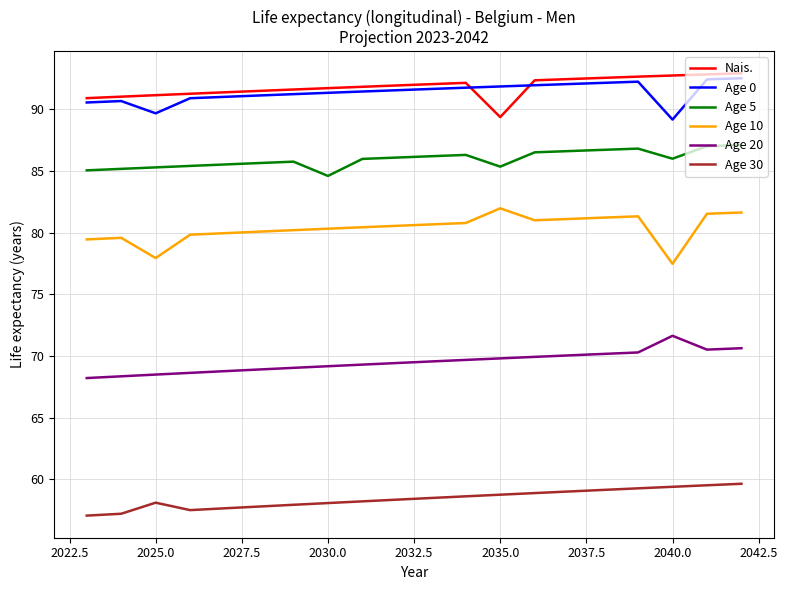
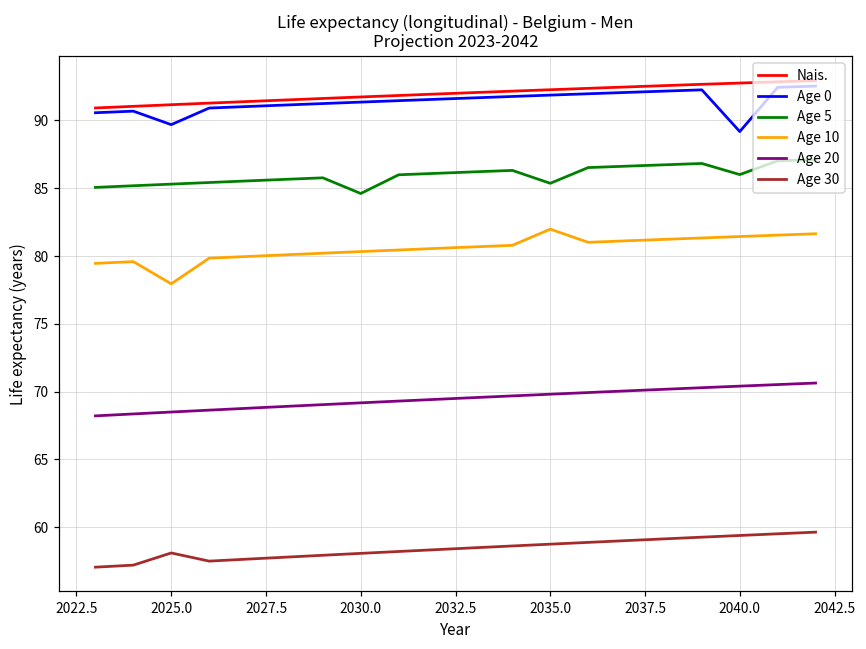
  {
    "Nais.": {
      "2025.0": 91.2,
      "2030.0": 91.7,
-     "2035.0": 89.4,
+     "2035.0": 92.3,
      "2040.0": 92.8
    },
    "Age 0": {
      "2025.0": 89.7,
      "2030.0": 91.3,
      "2035.0": 91.9,
      "2040.0": 89.2
    },
    "Age 5": {
      "2025.0": 85.3,
      "2030.0": 84.6,
      "2035.0": 85.4,
      "2040.0": 86.0
    },
    "Age 10": {
      "2025.0": 77.9,
      "2030.0": 80.3,
      "2035.0": 82.0,
-     "2040.0": 77.5
+     "2040.0": 81.4
    },
    "Age 20": {
      "2025.0": 68.5,
      "2030.0": 69.2,
      "2035.0": 69.8,
-     "2040.0": 71.6
+     "2040.0": 70.4
    },
    "Age 30": {
      "2025.0": 58.1,
      "2030.0": 58.1,
      "2035.0": 58.8,
      "2040.0": 59.4
    }
  }
